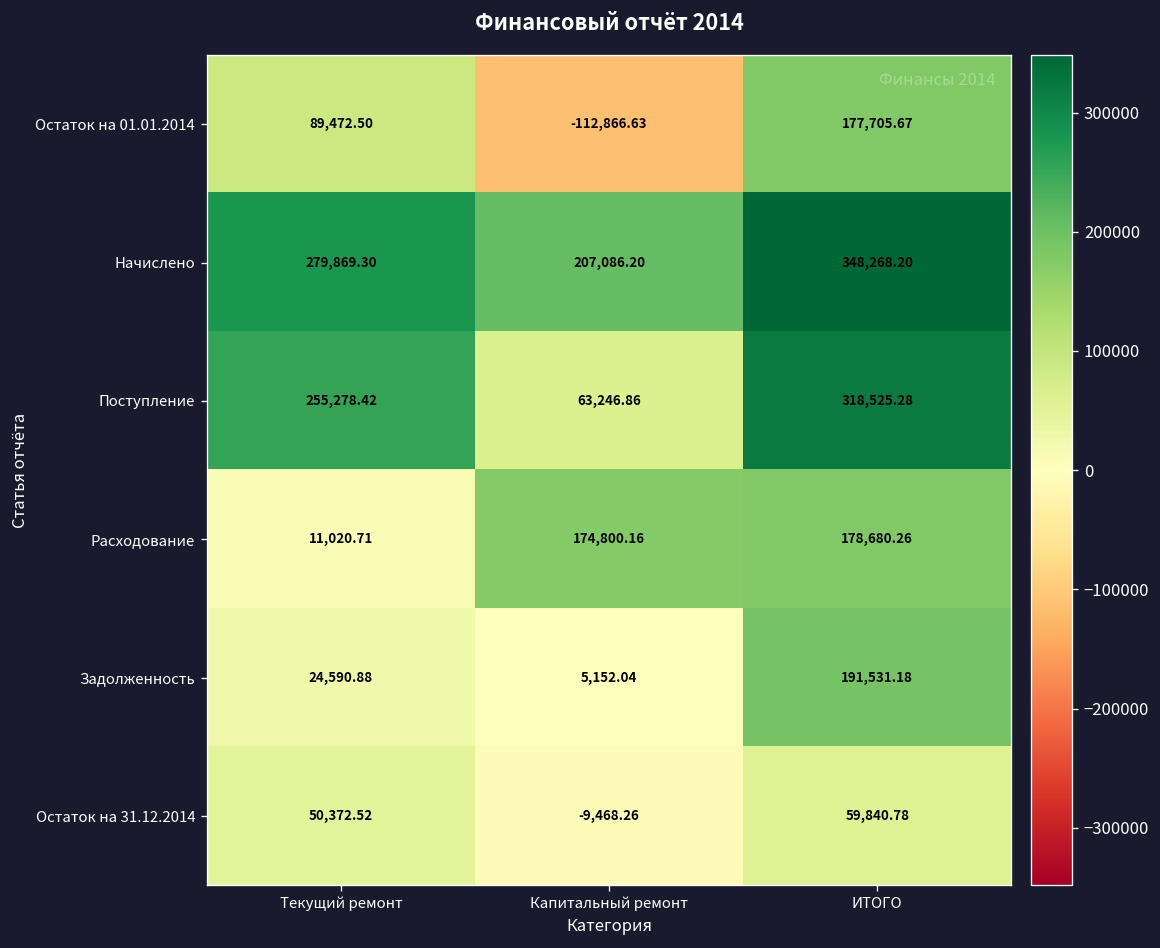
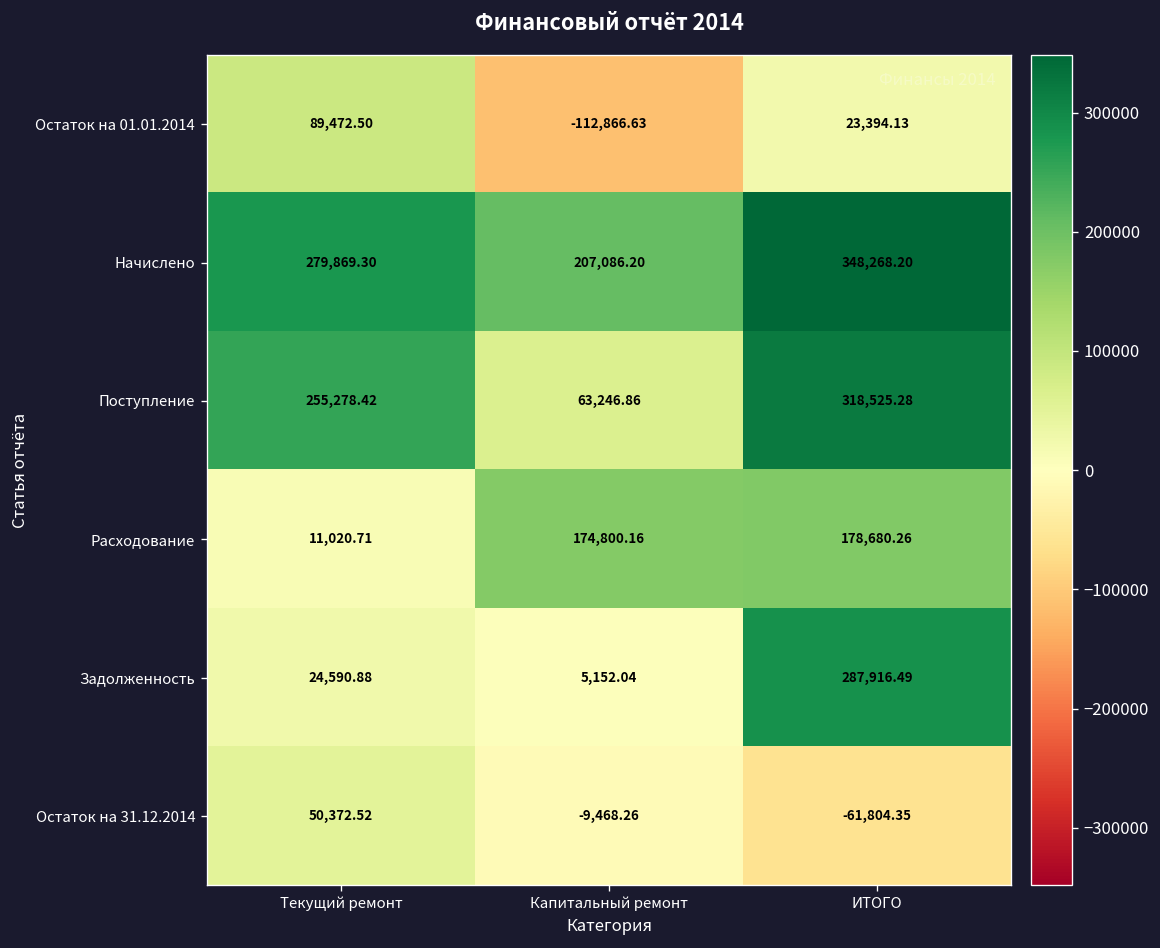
  {
    "Остаток на 01.01.2014": {
      "Текущий ремонт": "89,472.50",
      "Капитальный ремонт": "-112,866.63",
-     "ИТОГО": "177,705.67"
+     "ИТОГО": "23,394.13"
    },
    "Начислено": {
      "Текущий ремонт": "279,869.30",
      "Капитальный ремонт": "207,086.20",
      "ИТОГО": "348,268.20"
    },
    "Поступление": {
      "Текущий ремонт": "255,278.42",
      "Капитальный ремонт": "63,246.86",
      "ИТОГО": "318,525.28"
    },
    "Расходование": {
      "Текущий ремонт": "11,020.71",
      "Капитальный ремонт": "174,800.16",
      "ИТОГО": "178,680.26"
    },
    "Задолженность": {
      "Текущий ремонт": "24,590.88",
      "Капитальный ремонт": "5,152.04",
-     "ИТОГО": "191,531.18"
+     "ИТОГО": "287,916.49"
    },
    "Остаток на 31.12.2014": {
      "Текущий ремонт": "50,372.52",
      "Капитальный ремонт": "-9,468.26",
-     "ИТОГО": "59,840.78"
+     "ИТОГО": "-61,804.35"
    }
  }
